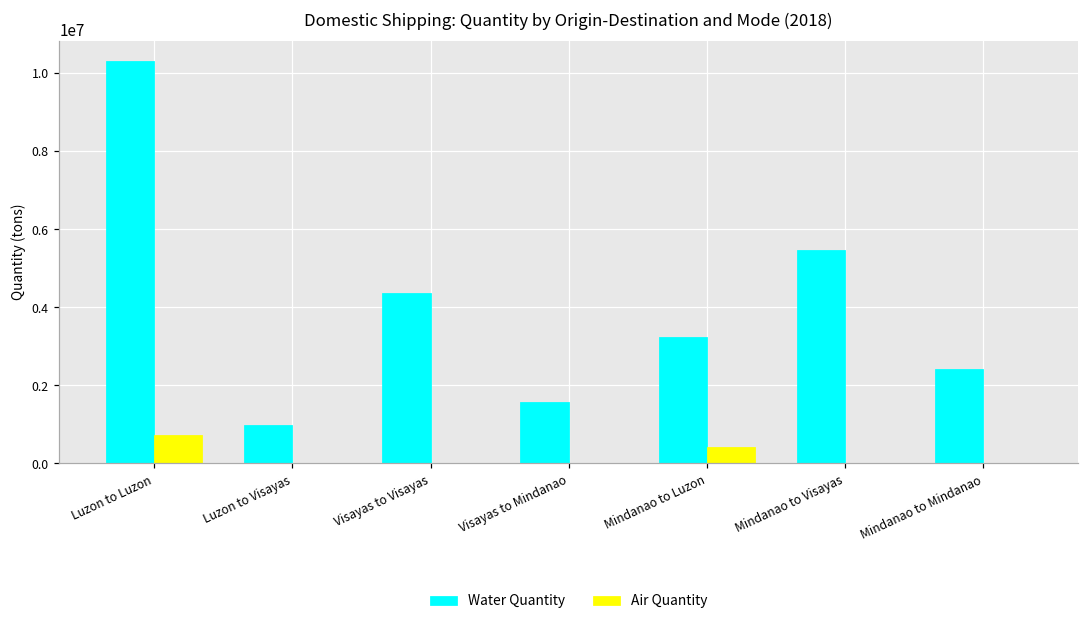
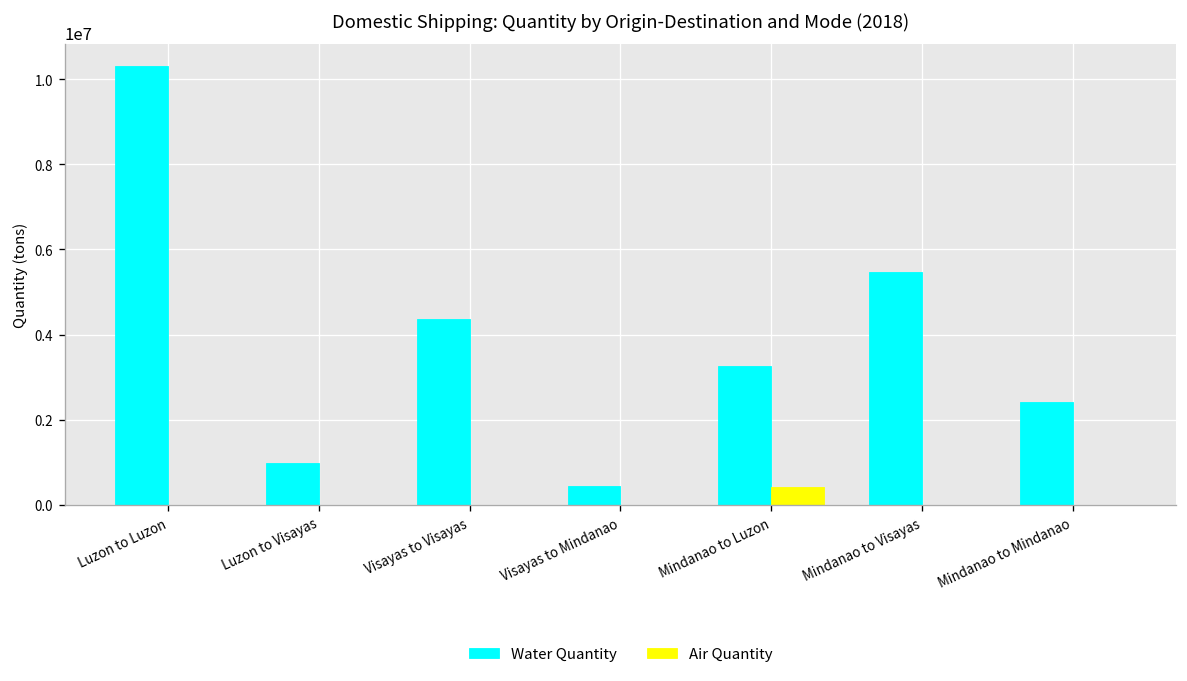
  {
    "Water Quantity": {
      "Luzon to Luzon": 10300000,
      "Luzon to Visayas": 1000000,
      "Visayas to Visayas": 4400000,
-     "Visayas to Mindanao": 1600000,
+     "Visayas to Mindanao": 400000,
      "Mindanao to Luzon": 3300000,
      "Mindanao to Visayas": 5500000,
      "Mindanao to Mindanao": 2400000
    },
    "Air Quantity": {
-     "Luzon to Luzon": 700000,
+     "Luzon to Luzon": 0,
      "Mindanao to Luzon": 400000
    }
  }
